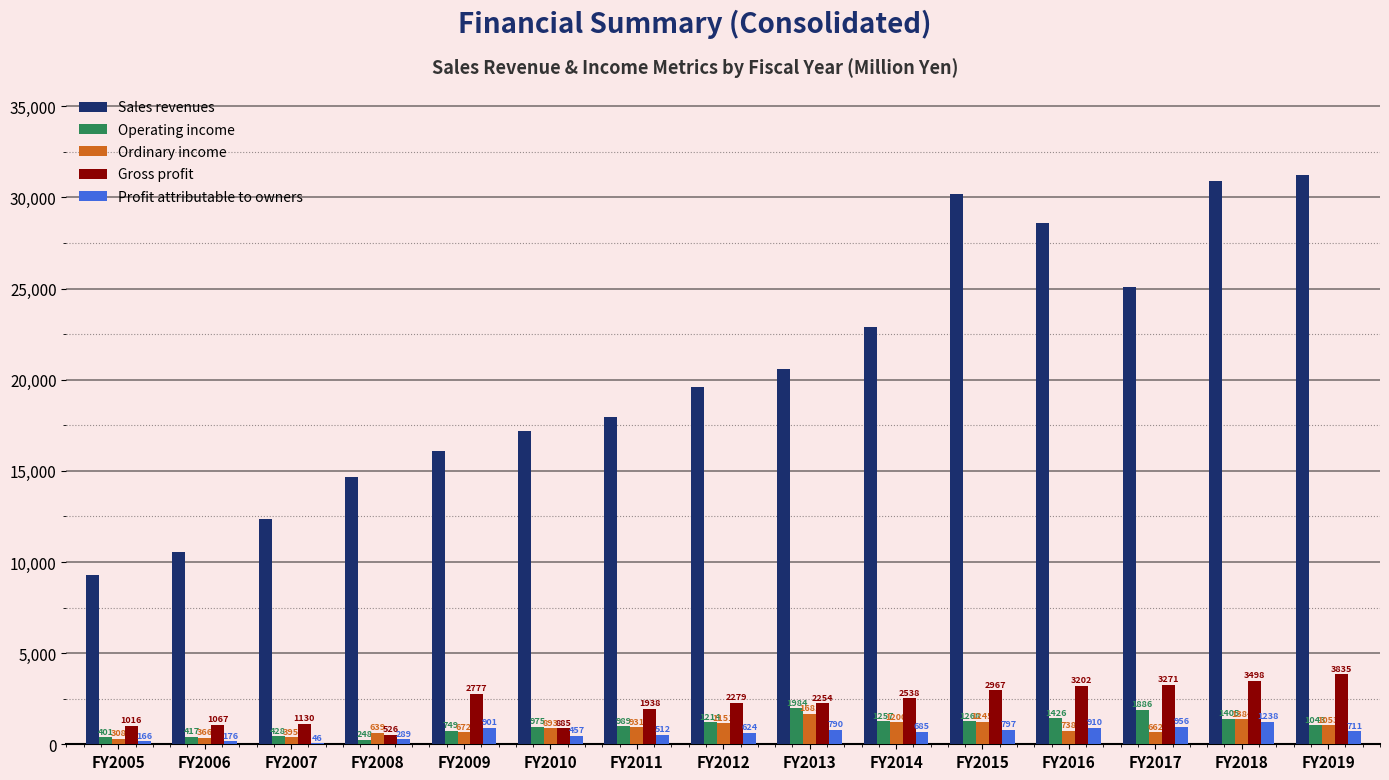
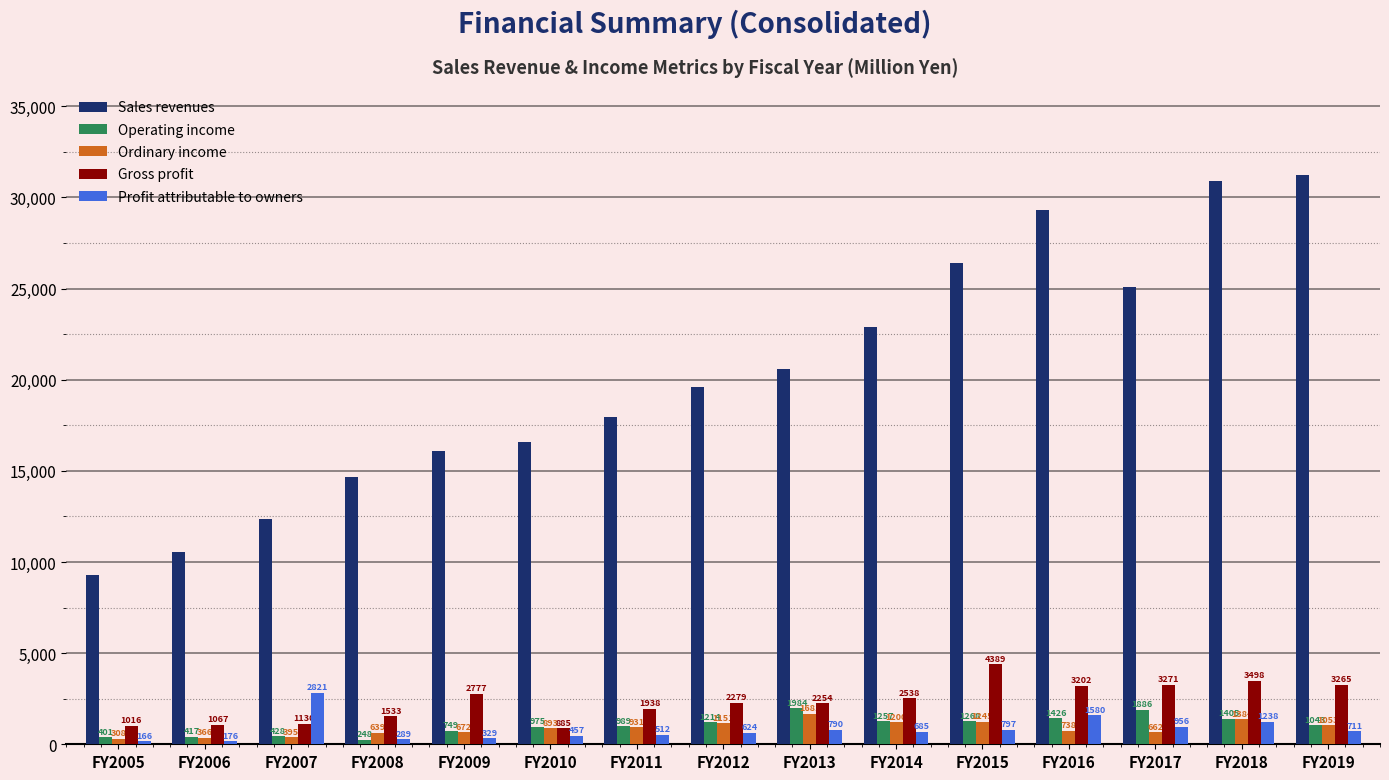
  {
    "Sales revenues": {
      "FY2005": "9,300",
      "FY2006": "10,600",
      "FY2007": "12,400",
      "FY2008": "14,700",
      "FY2009": "16,100",
-     "FY2010": "17,200",
+     "FY2010": "16,600",
      "FY2011": "18,000",
      "FY2012": "19,600",
      "FY2013": "20,600",
      "FY2014": "22,900",
-     "FY2015": "30,200",
-     "FY2016": "28,600",
+     "FY2015": "26,400",
+     "FY2016": "29,300",
      "FY2017": "25,100",
      "FY2018": "30,900",
      "FY2019": "31,200"
    },
    "Operating income": {
      "FY2008": "248",
      "FY2016": "1426",
      "FY2017": "1886"
    },
    "Ordinary income": {
      "FY2008": "639",
      "FY2016": "738",
      "FY2017": "662"
    },
    "Gross profit": {
      "FY2005": "1016",
      "FY2006": "1067",
      "FY2007": "1130",
-     "FY2008": "526",
+     "FY2008": "1533",
      "FY2009": "2777",
      "FY2011": "1938",
      "FY2012": "2279",
      "FY2013": "2254",
      "FY2014": "2538",
-     "FY2015": "2967",
+     "FY2015": "4389",
      "FY2016": "3202",
      "FY2017": "3271",
      "FY2018": "3498",
-     "FY2019": "3835"
+     "FY2019": "3265"
    },
    "Profit attributable to owners": {
      "FY2005": "166",
      "FY2006": "176",
-     "FY2007": "46",
+     "FY2007": "2821",
      "FY2008": "289",
-     "FY2009": "901",
+     "FY2009": "329",
      "FY2010": "457",
      "FY2011": "512",
      "FY2012": "624",
      "FY2013": "790",
      "FY2014": "685",
      "FY2015": "797",
-     "FY2016": "910",
+     "FY2016": "1580",
      "FY2017": "956",
      "FY2018": "1238",
      "FY2019": "711"
    }
  }
